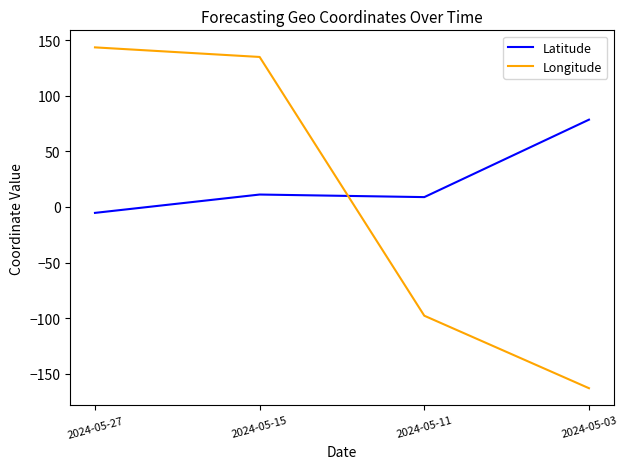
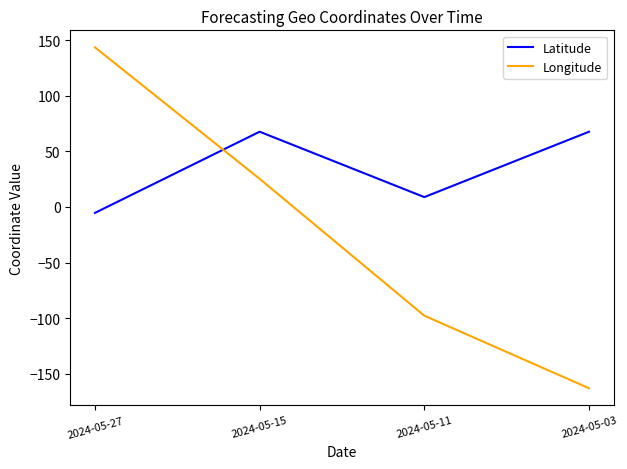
  {
    "Latitude": {
      "2024-05-27": -5,
-     "2024-05-15": 11,
+     "2024-05-15": 68,
      "2024-05-11": 9,
-     "2024-05-03": 78
+     "2024-05-03": 68
    },
    "Longitude": {
      "2024-05-27": 143,
-     "2024-05-15": 135,
+     "2024-05-15": 25,
      "2024-05-11": -98,
      "2024-05-03": -163
    }
  }
